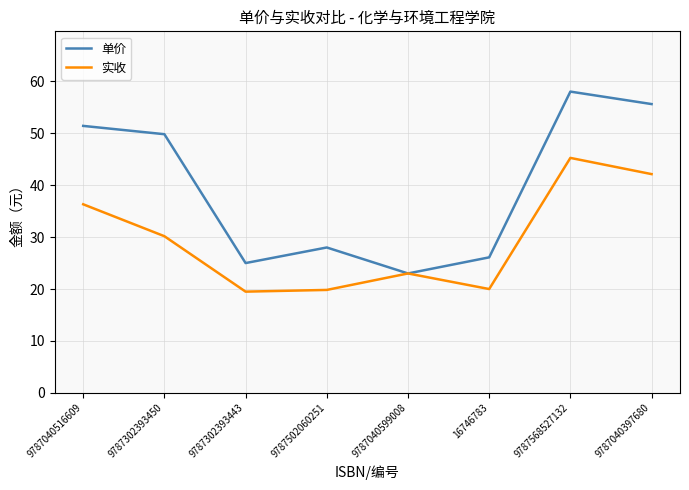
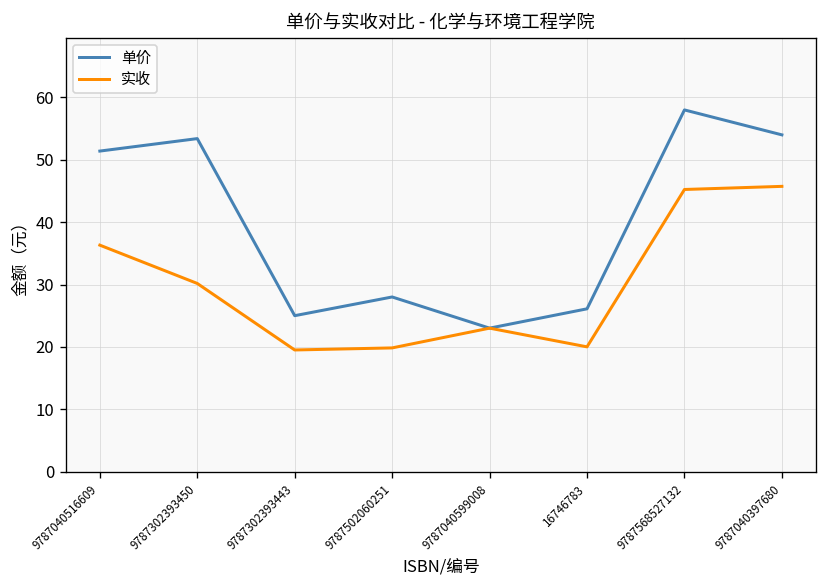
  {
    "单价": {
      "9787040516609": 51,
-     "9787302393450": 50,
+     "9787302393450": 53,
      "9787302393443": 25,
      "9787502060251": 28,
      "16746783": 26,
      "9787568527132": 58,
-     "9787040397680": 56
+     "9787040397680": 54
    },
    "实收": {
      "9787040516609": 36,
      "9787302393450": 30,
      "9787302393443": 20,
      "9787502060251": 20,
      "16746783": 20,
      "9787568527132": 45,
-     "9787040397680": 42
+     "9787040397680": 46
    }
  }
